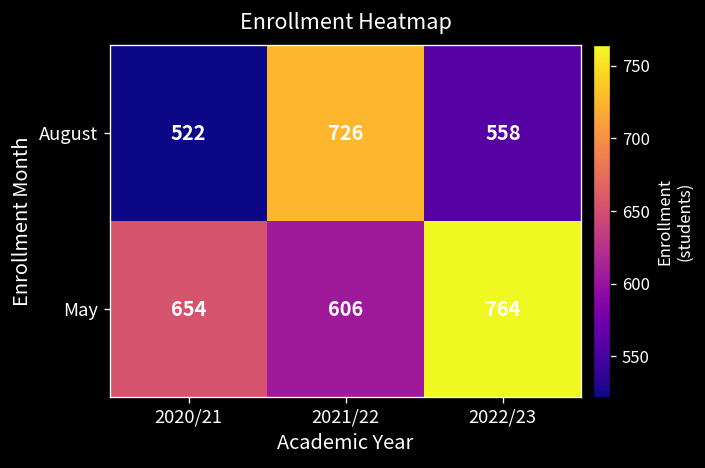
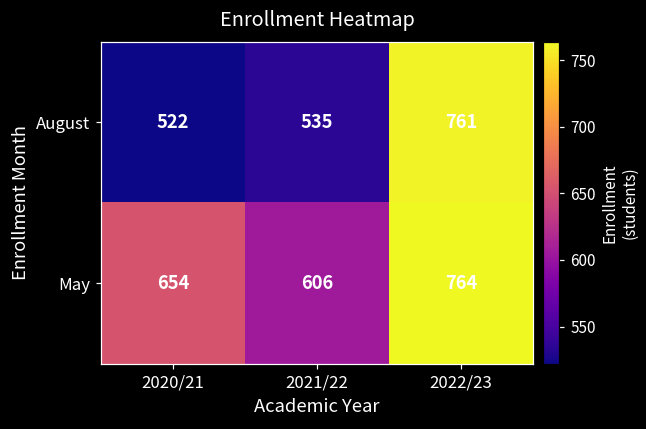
  {
    "August": {
      "2020/21": 522,
-     "2021/22": 726,
-     "2022/23": 558
+     "2021/22": 535,
+     "2022/23": 761
    },
    "May": {
      "2020/21": 654,
      "2021/22": 606,
      "2022/23": 764
    }
  }
